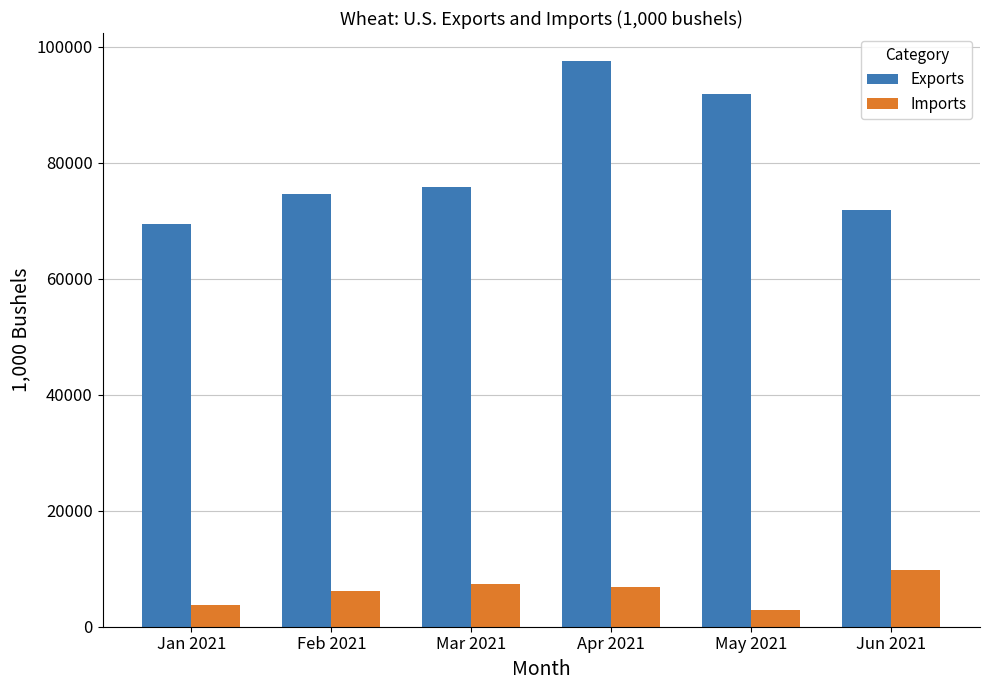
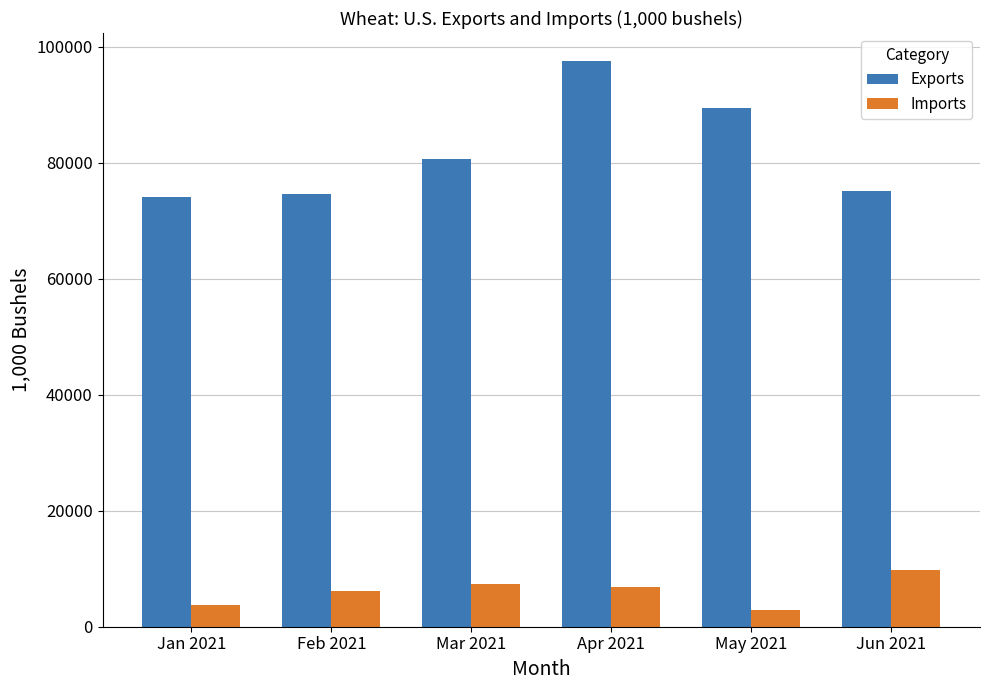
  {
    "Exports": {
-     "Jan 2021": 70000,
+     "Jan 2021": 74000,
      "Feb 2021": 75000,
-     "Mar 2021": 76000,
+     "Mar 2021": 81000,
      "Apr 2021": 98000,
-     "May 2021": 92000,
-     "Jun 2021": 72000
+     "May 2021": 89000,
+     "Jun 2021": 75000
    },
    "Imports": {
      "Jan 2021": 4000,
      "Feb 2021": 6000,
      "Mar 2021": 7000,
      "Apr 2021": 7000,
      "May 2021": 3000,
      "Jun 2021": 10000
    }
  }
